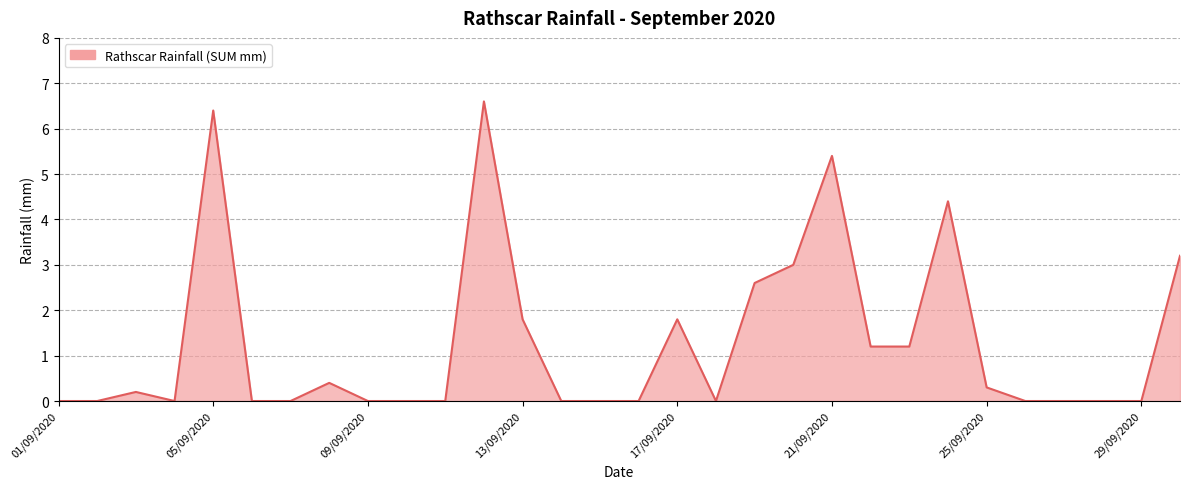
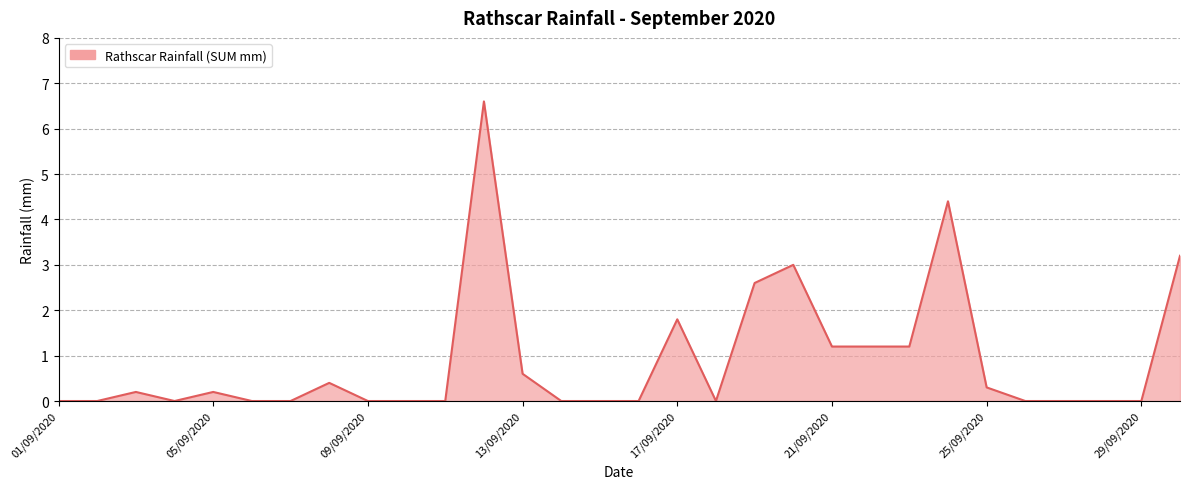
  {
    "01/09/2020": 0.0,
-   "05/09/2020": 6.4,
+   "05/09/2020": 0.2,
    "09/09/2020": 0.0,
-   "13/09/2020": 1.8,
+   "13/09/2020": 0.6,
    "17/09/2020": 1.8,
-   "21/09/2020": 5.4,
+   "21/09/2020": 1.2,
    "25/09/2020": 0.3,
    "29/09/2020": 0.0
  }
